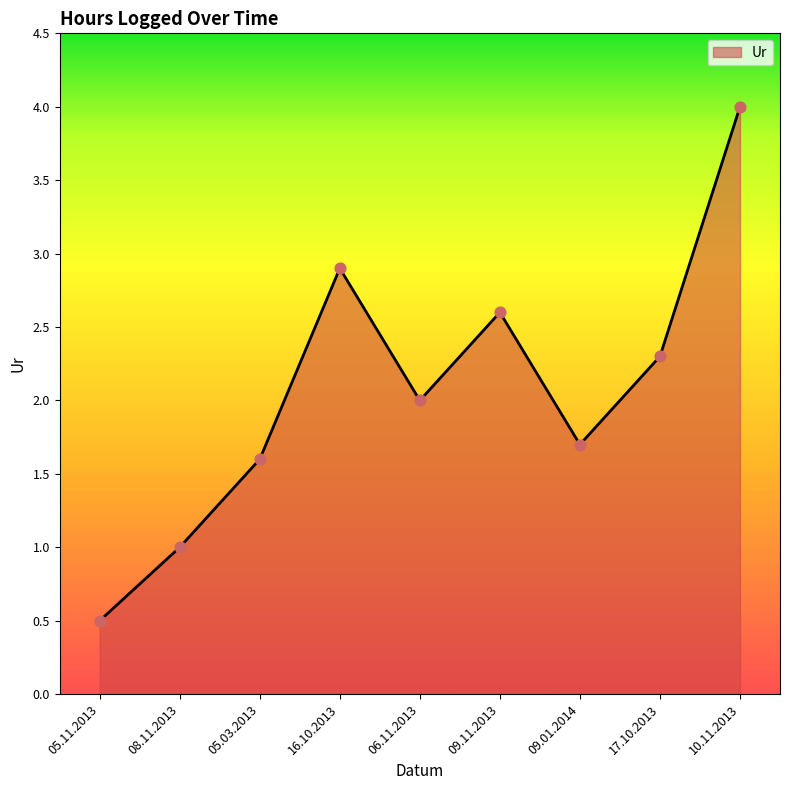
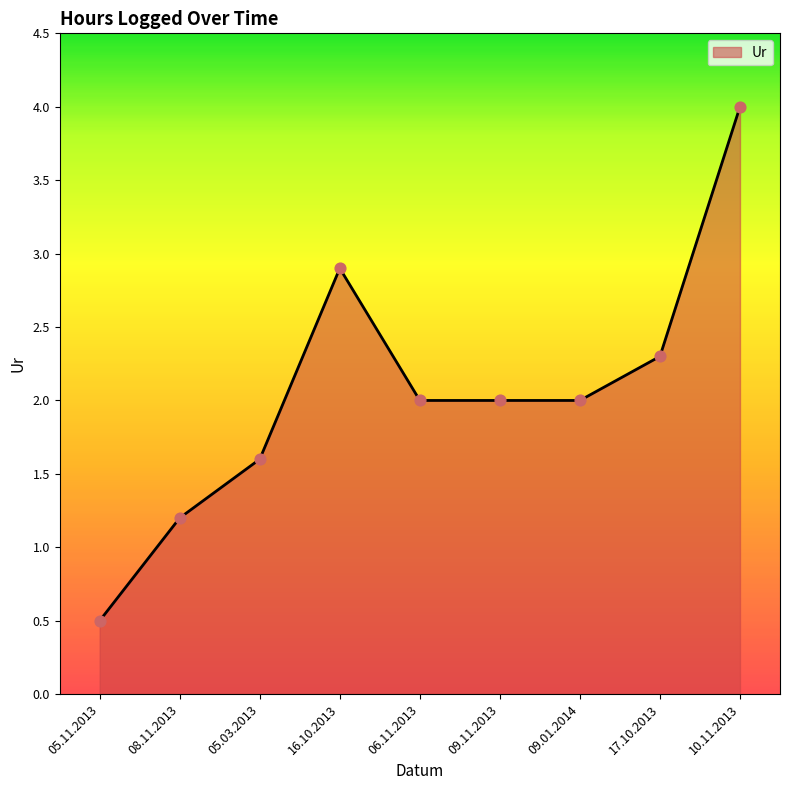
  {
    "05.11.2013": 0.5,
-   "08.11.2013": 1.0,
+   "08.11.2013": 1.2,
    "05.03.2013": 1.6,
    "16.10.2013": 2.9,
    "06.11.2013": 2.0,
-   "09.11.2013": 2.6,
-   "09.01.2014": 1.7,
+   "09.11.2013": 2.0,
+   "09.01.2014": 2.0,
    "17.10.2013": 2.3,
    "10.11.2013": 4.0
  }
